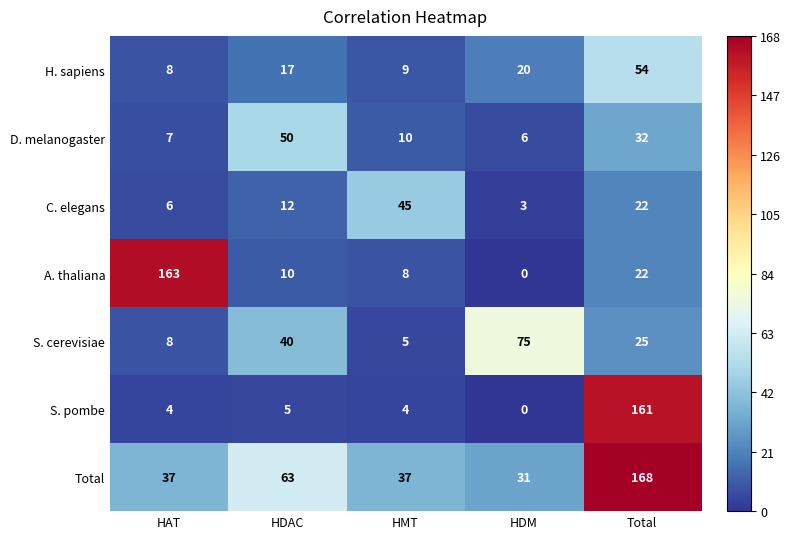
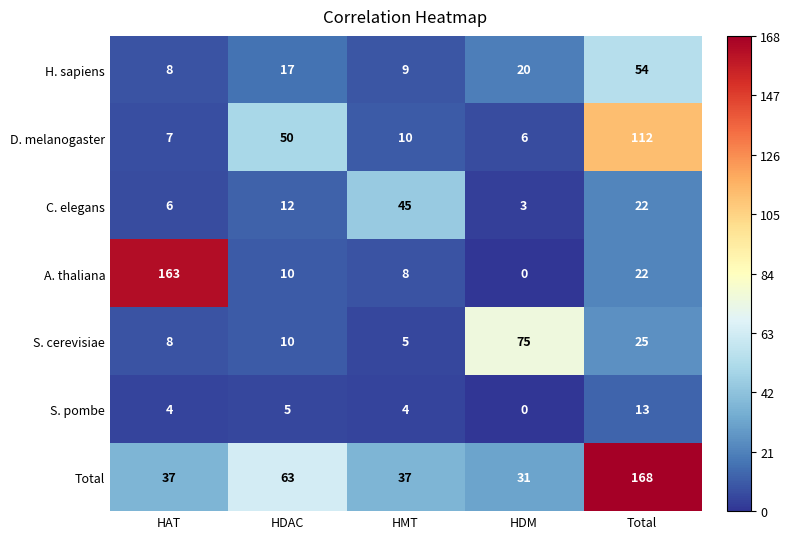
  {
    "H. sapiens": {
      "HAT": 8,
      "HDAC": 17,
      "HMT": 9,
      "HDM": 20,
      "Total": 54
    },
    "D. melanogaster": {
      "HAT": 7,
      "HDAC": 50,
      "HMT": 10,
      "HDM": 6,
-     "Total": 32
+     "Total": 112
    },
    "C. elegans": {
      "HAT": 6,
      "HDAC": 12,
      "HMT": 45,
      "HDM": 3,
      "Total": 22
    },
    "A. thaliana": {
      "HAT": 163,
      "HDAC": 10,
      "HMT": 8,
      "HDM": 0,
      "Total": 22
    },
    "S. cerevisiae": {
      "HAT": 8,
-     "HDAC": 40,
+     "HDAC": 10,
      "HMT": 5,
      "HDM": 75,
      "Total": 25
    },
    "S. pombe": {
      "HAT": 4,
      "HDAC": 5,
      "HMT": 4,
      "HDM": 0,
-     "Total": 161
+     "Total": 13
    },
    "Total": {
      "HAT": 37,
      "HDAC": 63,
      "HMT": 37,
      "HDM": 31,
      "Total": 168
    }
  }
